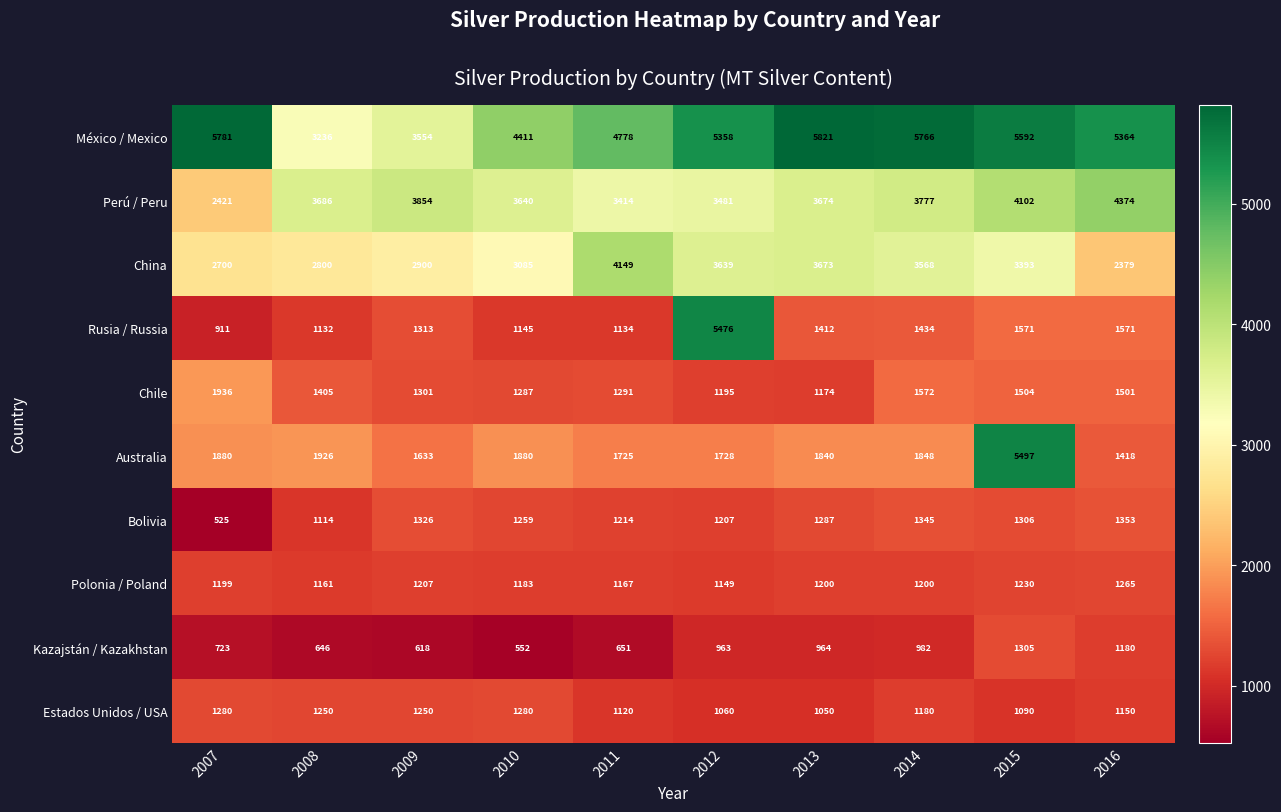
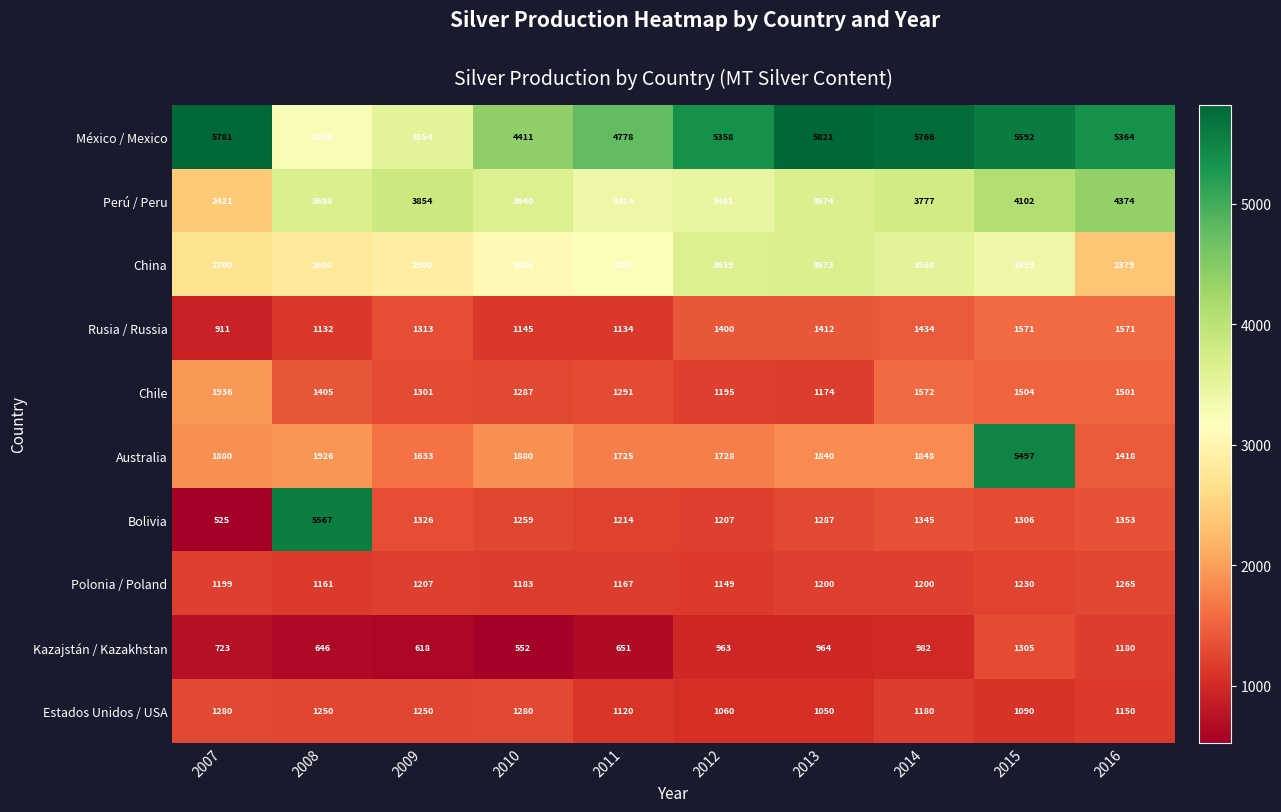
  {
    "México / Mexico": {
      "2007": 5781,
      "2008": 3236,
      "2009": 3554,
      "2010": 4411,
      "2011": 4778,
      "2012": 5358,
      "2013": 5821,
      "2014": 5766,
      "2015": 5592,
      "2016": 5364
    },
    "Perú / Peru": {
      "2007": 2421,
      "2008": 3686,
      "2009": 3854,
      "2010": 3640,
      "2011": 3414,
      "2012": 3481,
      "2013": 3674,
      "2014": 3777,
      "2015": 4102,
      "2016": 4374
    },
    "China": {
      "2007": 2700,
      "2008": 2800,
      "2009": 2900,
      "2010": 3085,
-     "2011": 4149,
+     "2011": 3232,
      "2012": 3639,
      "2013": 3673,
      "2014": 3568,
      "2015": 3393,
      "2016": 2379
    },
    "Rusia / Russia": {
      "2007": 911,
      "2008": 1132,
      "2009": 1313,
      "2010": 1145,
      "2011": 1134,
-     "2012": 5476,
+     "2012": 1400,
      "2013": 1412,
      "2014": 1434,
      "2015": 1571,
      "2016": 1571
    },
    "Chile": {
      "2007": 1936,
      "2008": 1405,
      "2009": 1301,
      "2010": 1287,
      "2011": 1291,
      "2012": 1195,
      "2013": 1174,
      "2014": 1572,
      "2015": 1504,
      "2016": 1501
    },
    "Australia": {
      "2007": 1880,
      "2008": 1926,
      "2009": 1633,
      "2010": 1880,
      "2011": 1725,
      "2012": 1728,
      "2013": 1840,
      "2014": 1848,
      "2015": 5497,
      "2016": 1418
    },
    "Bolivia": {
      "2007": 525,
-     "2008": 1114,
+     "2008": 5567,
      "2009": 1326,
      "2010": 1259,
      "2011": 1214,
      "2012": 1207,
      "2013": 1287,
      "2014": 1345,
      "2015": 1306,
      "2016": 1353
    },
    "Polonia / Poland": {
      "2007": 1199,
      "2008": 1161,
      "2009": 1207,
      "2010": 1183,
      "2011": 1167,
      "2012": 1149,
      "2013": 1200,
      "2014": 1200,
      "2015": 1230,
      "2016": 1265
    },
    "Kazajstán / Kazakhstan": {
      "2007": 723,
      "2008": 646,
      "2009": 618,
      "2010": 552,
      "2011": 651,
      "2012": 963,
      "2013": 964,
      "2014": 982,
      "2015": 1305,
      "2016": 1180
    },
    "Estados Unidos / USA": {
      "2007": 1280,
      "2008": 1250,
      "2009": 1250,
      "2010": 1280,
      "2011": 1120,
      "2012": 1060,
      "2013": 1050,
      "2014": 1180,
      "2015": 1090,
      "2016": 1150
    }
  }
